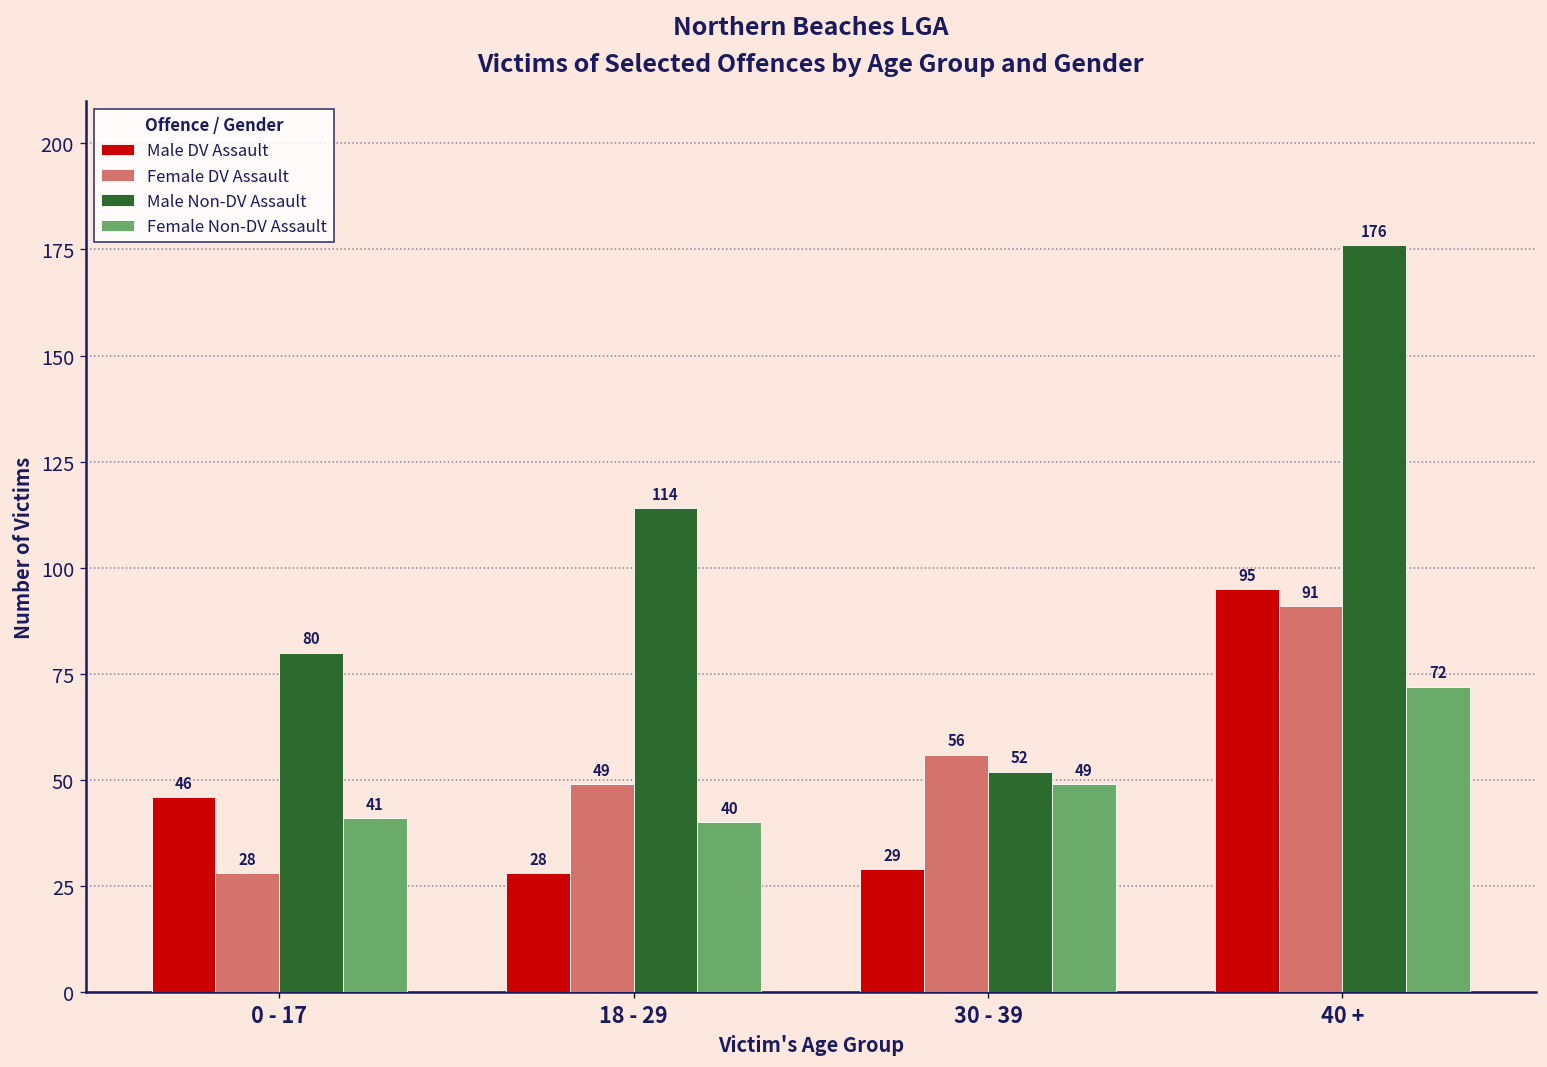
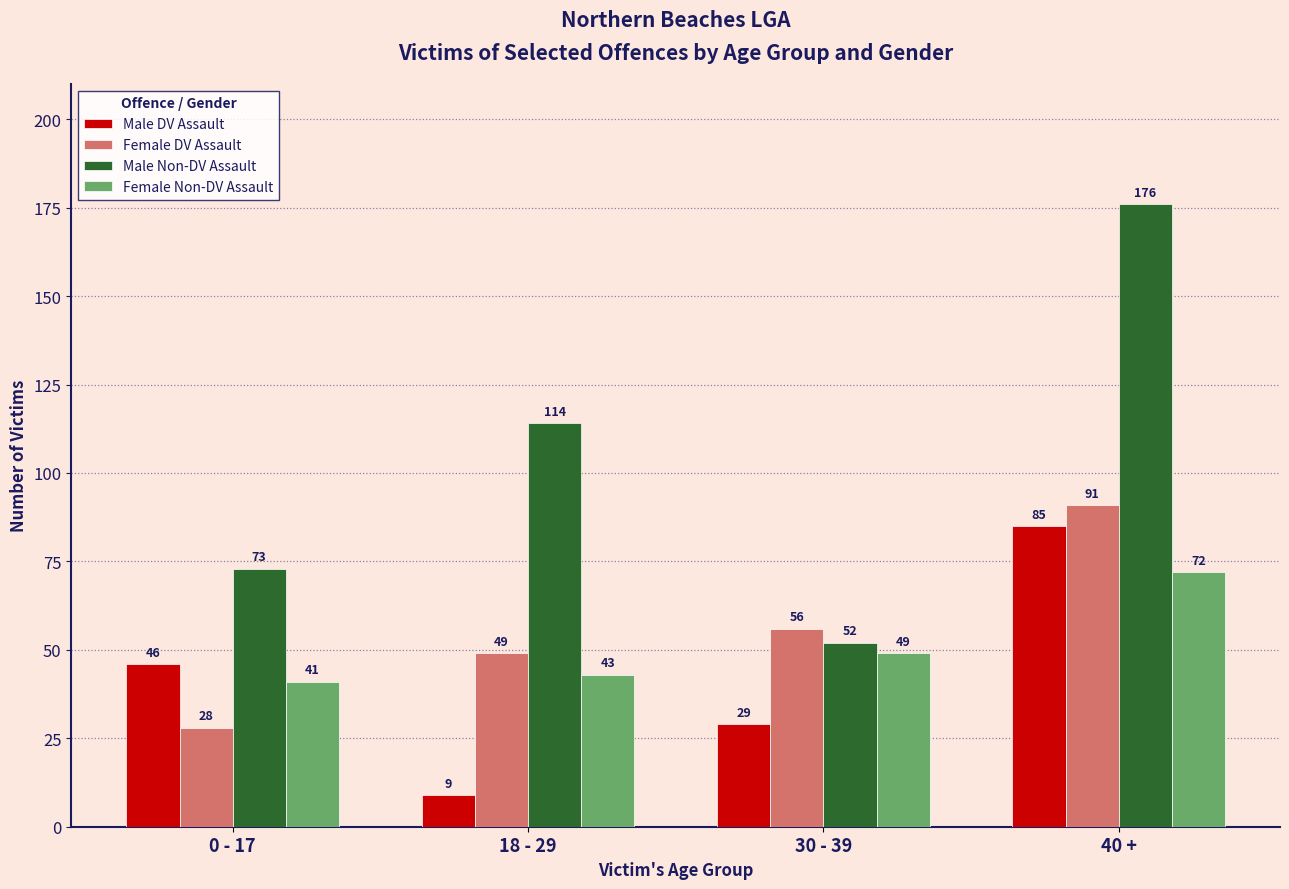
  {
    "Male DV Assault": {
      "0 - 17": 46,
-     "18 - 29": 28,
+     "18 - 29": 9,
      "30 - 39": 29,
-     "40 +": 95
+     "40 +": 85
    },
    "Female DV Assault": {
      "0 - 17": 28,
      "18 - 29": 49,
      "30 - 39": 56,
      "40 +": 91
    },
    "Male Non-DV Assault": {
-     "0 - 17": 80,
+     "0 - 17": 73,
      "18 - 29": 114,
      "30 - 39": 52,
      "40 +": 176
    },
    "Female Non-DV Assault": {
      "0 - 17": 41,
-     "18 - 29": 40,
+     "18 - 29": 43,
      "30 - 39": 49,
      "40 +": 72
    }
  }
